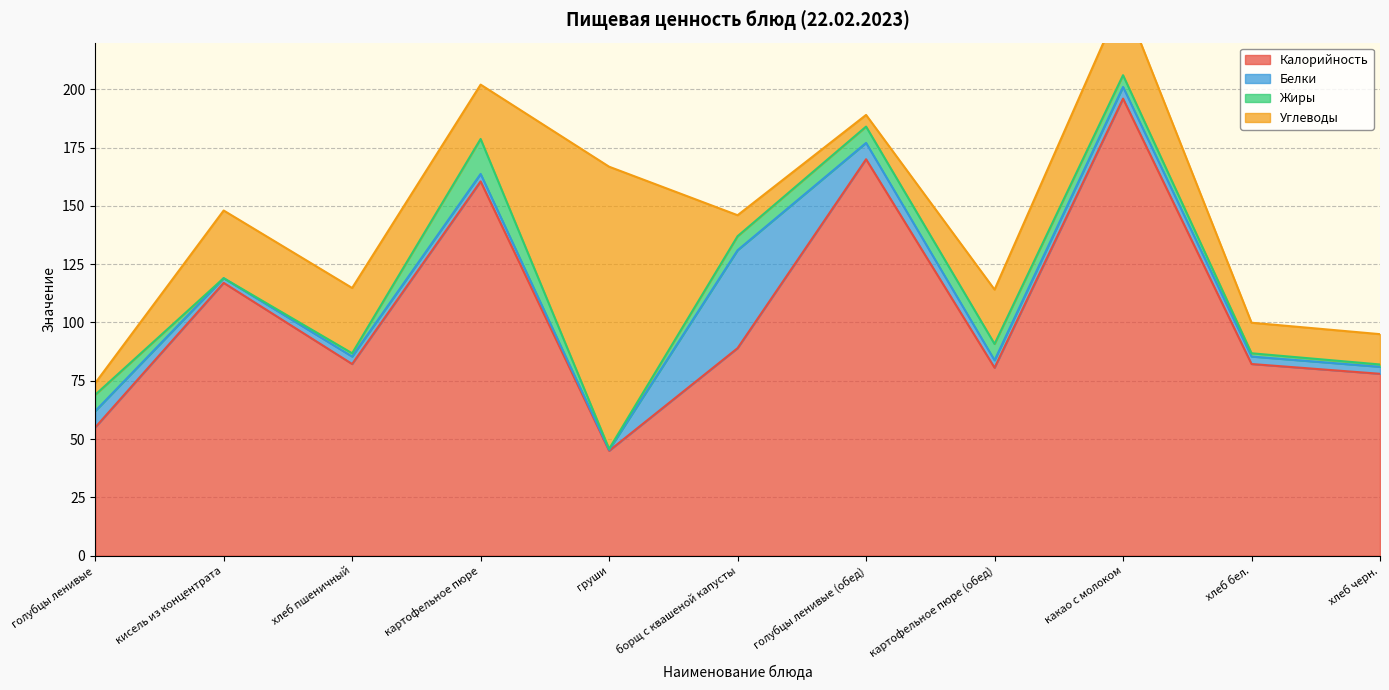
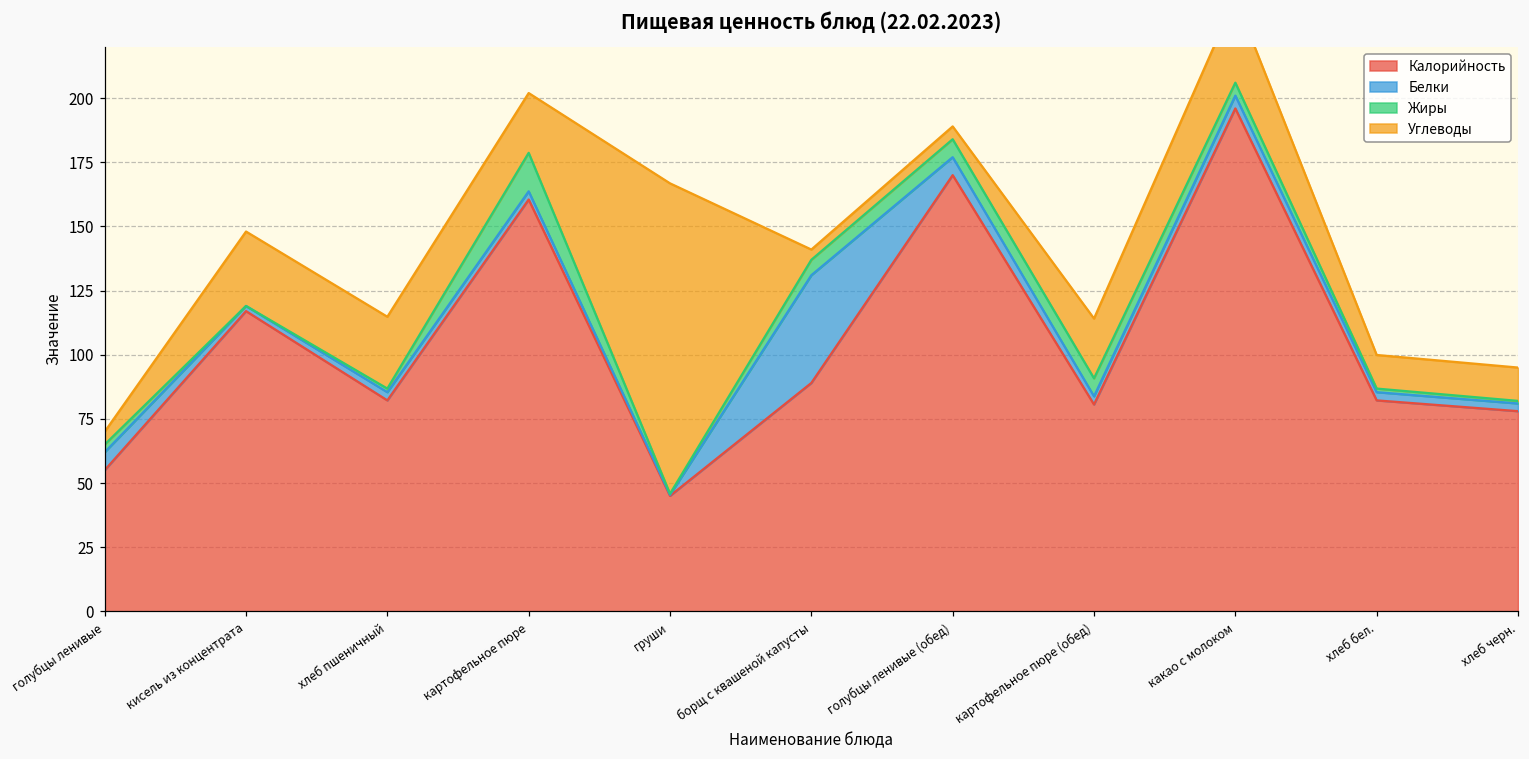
  {
    "Калорийность": {
      "голубцы ленивые": 55,
      "кисель из концентрата": 117,
      "хлеб пшеничный": 82,
      "картофельное пюре": 161,
      "борщ с квашеной капусты": 89,
      "голубцы ленивые (обед)": 170,
      "картофельное пюре (обед)": 81,
      "какао с молоком": 196,
      "хлеб бел.": 82,
      "хлеб черн.": 78
    },
    "Белки": {
      "голубцы ленивые": 7,
      "хлеб пшеничный": 3,
      "картофельное пюре": 3,
      "борщ с квашеной капусты": 42,
      "голубцы ленивые (обед)": 7,
      "картофельное пюре (обед)": 3,
      "какао с молоком": 5,
      "хлеб бел.": 3
    },
    "Жиры": {
-     "голубцы ленивые": 7,
+     "голубцы ленивые": 3,
      "хлеб пшеничный": 1,
      "картофельное пюре": 15,
      "борщ с квашеной капусты": 6,
      "голубцы ленивые (обед)": 7,
      "картофельное пюре (обед)": 7,
      "какао с молоком": 5,
      "хлеб бел.": 1
    },
    "Углеводы": {
      "голубцы ленивые": 5,
      "кисель из концентрата": 29,
      "хлеб пшеничный": 28,
      "картофельное пюре": 23,
      "груши": 121,
-     "борщ с квашеной капусты": 9,
+     "борщ с квашеной капусты": 4,
      "голубцы ленивые (обед)": 5,
      "картофельное пюре (обед)": 23,
      "хлеб бел.": 13,
      "хлеб черн.": 13
    }
  }
